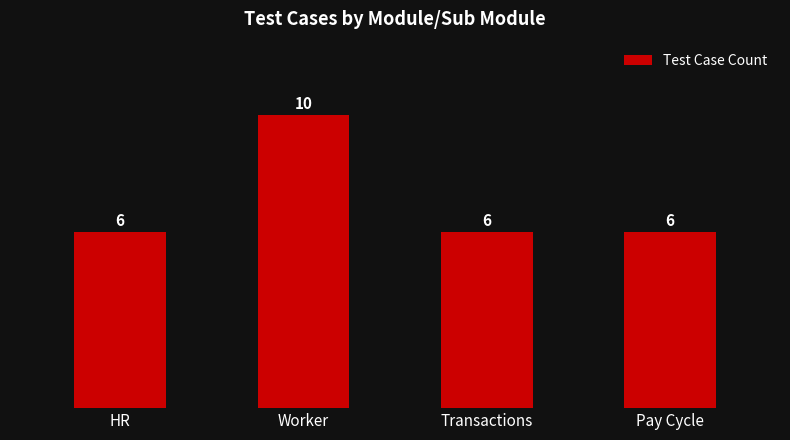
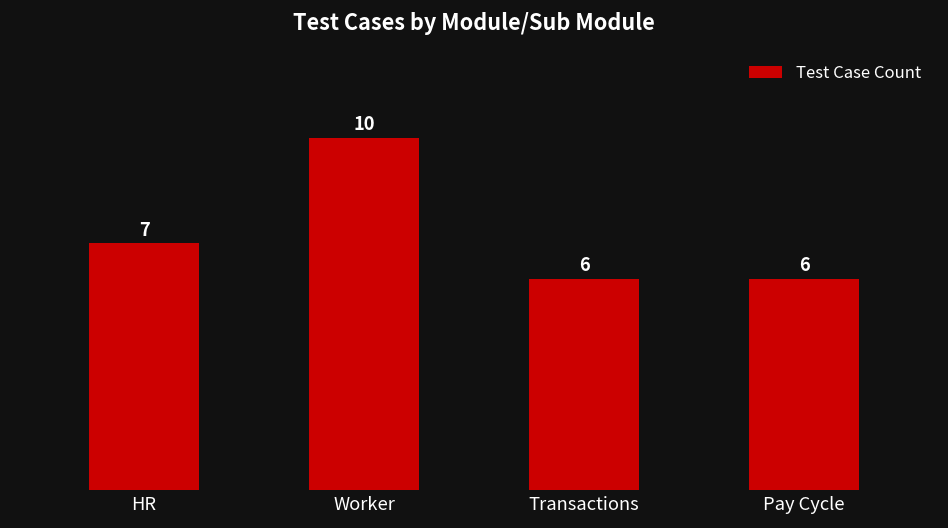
  {
-   "HR": 6,
+   "HR": 7,
    "Worker": 10,
    "Transactions": 6,
    "Pay Cycle": 6
  }
